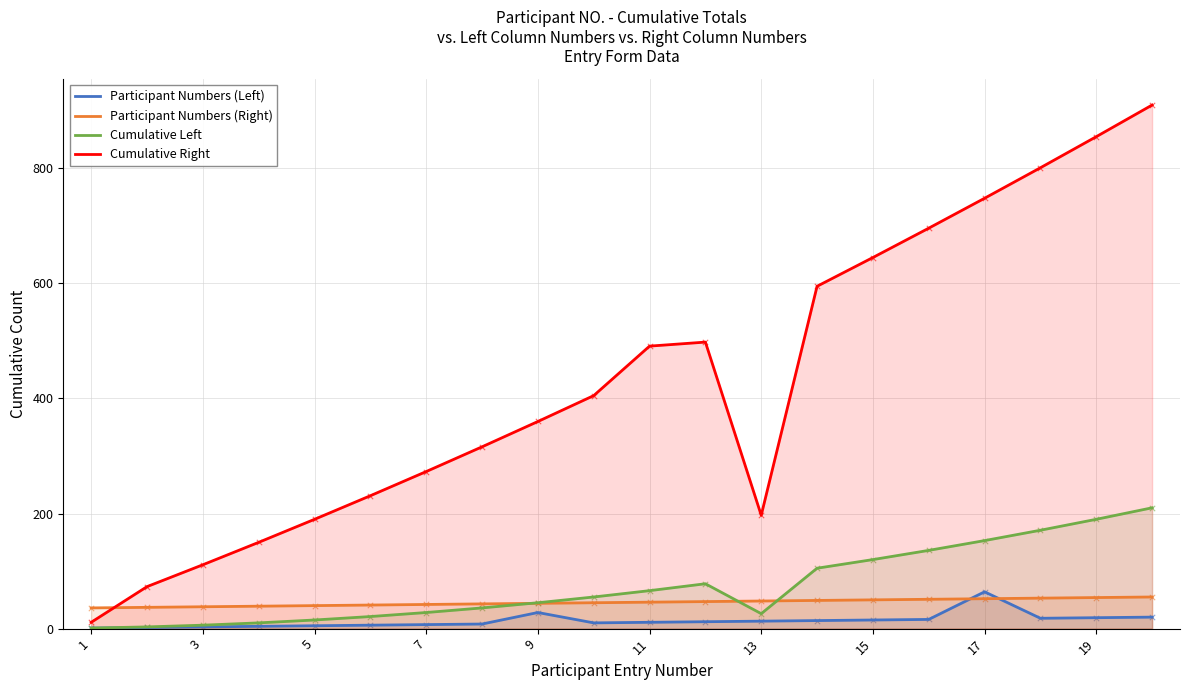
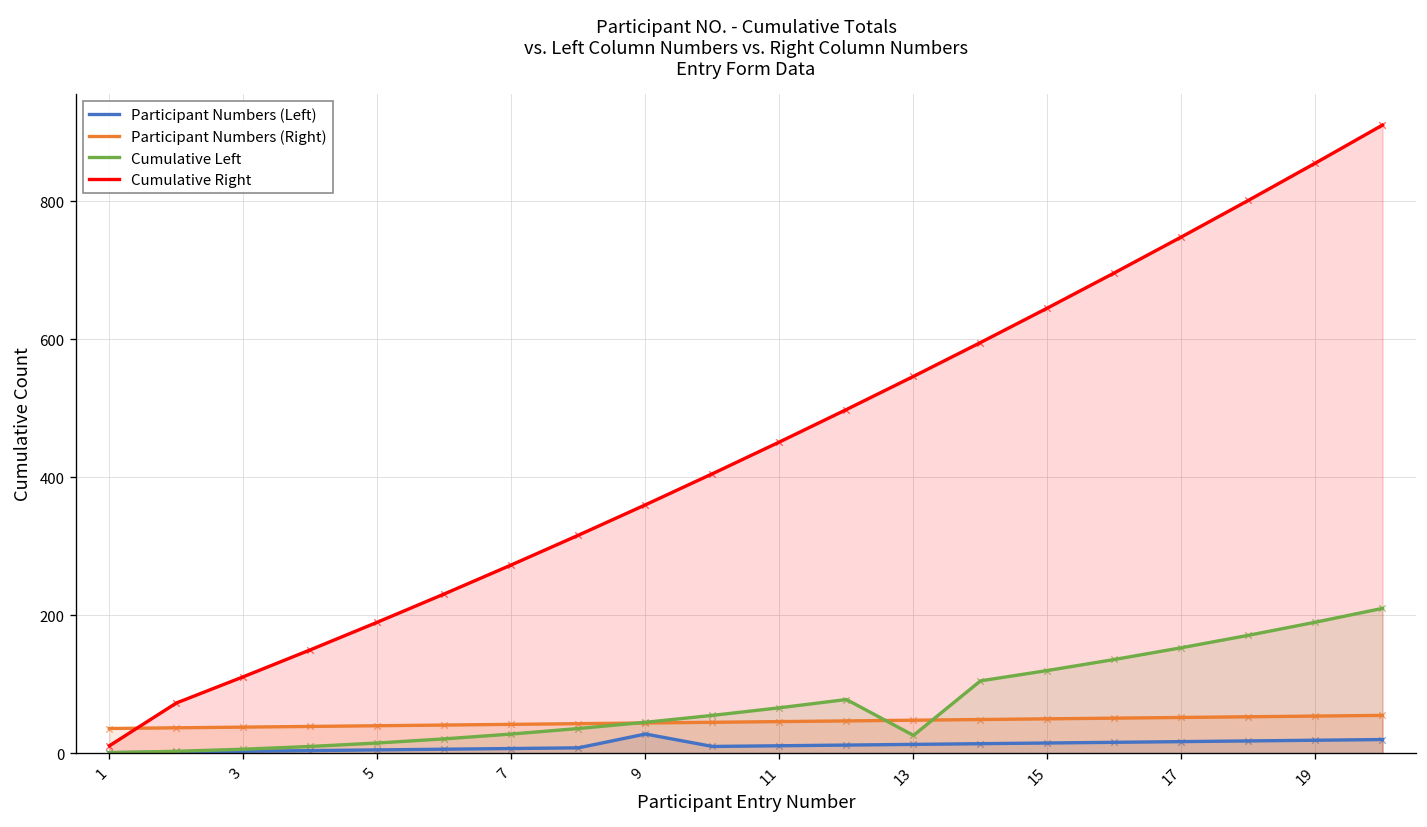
  {
    "Participant Numbers (Left)": {
      "5": 10,
      "7": 10,
      "9": 30,
      "11": 10,
      "13": 10,
      "15": 20,
-     "17": 60,
+     "17": 20,
      "19": 20
    },
    "Participant Numbers (Right)": {
      "1": 40,
      "3": 40,
      "5": 40,
      "7": 40,
      "11": 50,
      "13": 50,
      "15": 50,
      "17": 50,
      "19": 50
    },
    "Cumulative Left": {
      "5": 20,
      "7": 30,
      "11": 70,
      "13": 30,
      "15": 120,
      "17": 150,
      "19": 190
    },
    "Cumulative Right": {
      "1": 10,
      "3": 110,
      "5": 190,
      "7": 270,
      "9": 360,
-     "11": 490,
-     "13": 200,
+     "11": 450,
+     "13": 550,
      "15": 650,
      "17": 750,
      "19": 860
    }
  }
